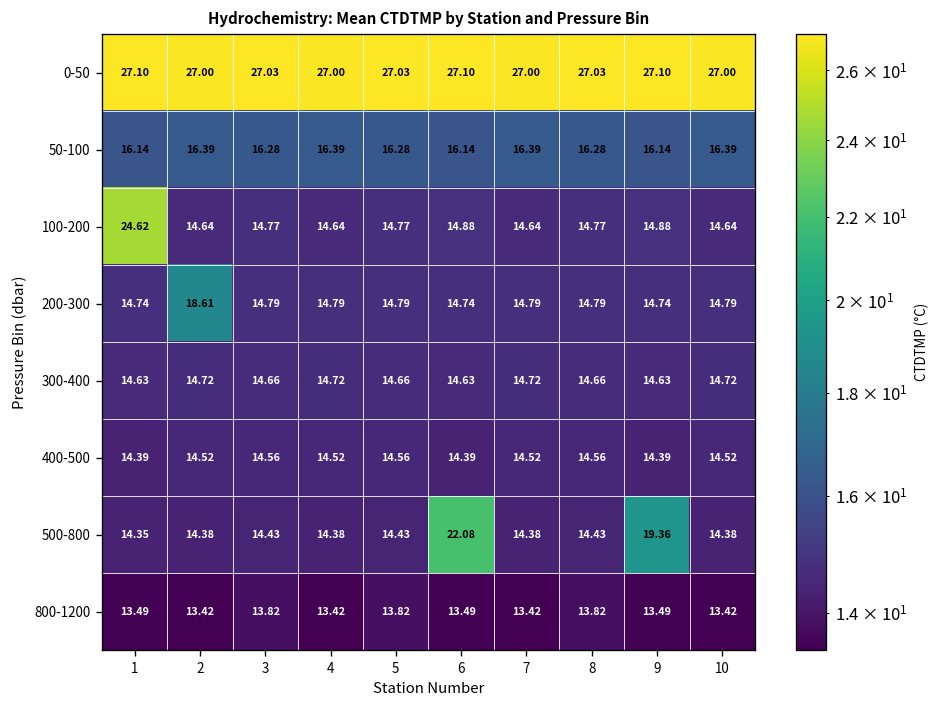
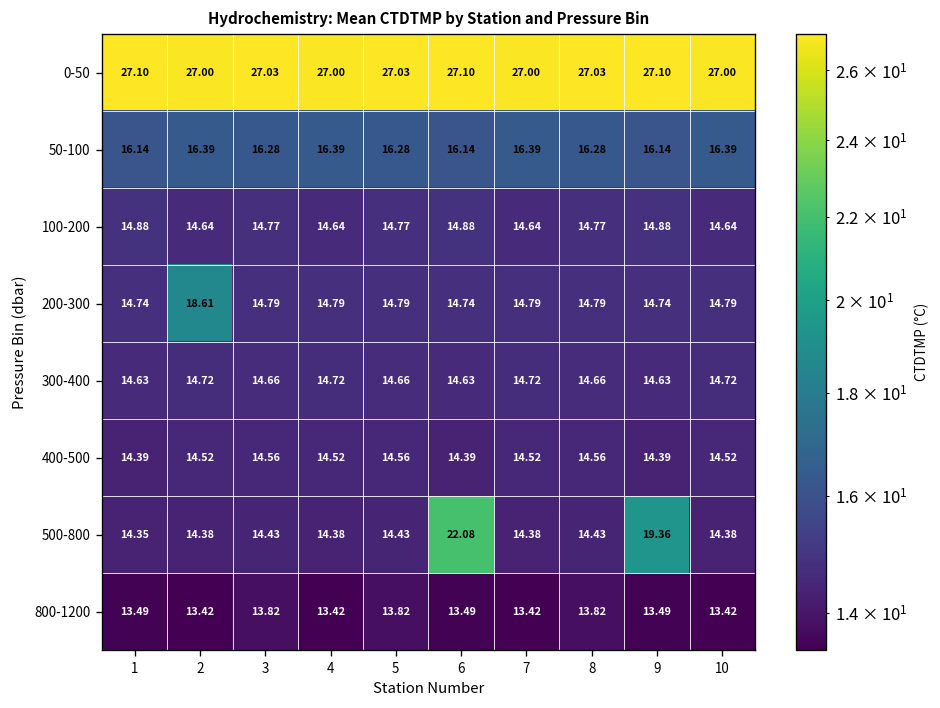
  {
    "0-50": {
      "1": 27.10,
      "2": 27.00,
      "3": 27.03,
      "4": 27.00,
      "5": 27.03,
      "6": 27.10,
      "7": 27.00,
      "8": 27.03,
      "9": 27.10,
      "10": 27.00
    },
    "50-100": {
      "1": 16.14,
      "2": 16.39,
      "3": 16.28,
      "4": 16.39,
      "5": 16.28,
      "6": 16.14,
      "7": 16.39,
      "8": 16.28,
      "9": 16.14,
      "10": 16.39
    },
    "100-200": {
-     "1": 24.62,
+     "1": 14.88,
      "2": 14.64,
      "3": 14.77,
      "4": 14.64,
      "5": 14.77,
      "6": 14.88,
      "7": 14.64,
      "8": 14.77,
      "9": 14.88,
      "10": 14.64
    },
    "200-300": {
      "1": 14.74,
      "2": 18.61,
      "3": 14.79,
      "4": 14.79,
      "5": 14.79,
      "6": 14.74,
      "7": 14.79,
      "8": 14.79,
      "9": 14.74,
      "10": 14.79
    },
    "300-400": {
      "1": 14.63,
      "2": 14.72,
      "3": 14.66,
      "4": 14.72,
      "5": 14.66,
      "6": 14.63,
      "7": 14.72,
      "8": 14.66,
      "9": 14.63,
      "10": 14.72
    },
    "400-500": {
      "1": 14.39,
      "2": 14.52,
      "3": 14.56,
      "4": 14.52,
      "5": 14.56,
      "6": 14.39,
      "7": 14.52,
      "8": 14.56,
      "9": 14.39,
      "10": 14.52
    },
    "500-800": {
      "1": 14.35,
      "2": 14.38,
      "3": 14.43,
      "4": 14.38,
      "5": 14.43,
      "6": 22.08,
      "7": 14.38,
      "8": 14.43,
      "9": 19.36,
      "10": 14.38
    },
    "800-1200": {
      "1": 13.49,
      "2": 13.42,
      "3": 13.82,
      "4": 13.42,
      "5": 13.82,
      "6": 13.49,
      "7": 13.42,
      "8": 13.82,
      "9": 13.49,
      "10": 13.42
    }
  }
